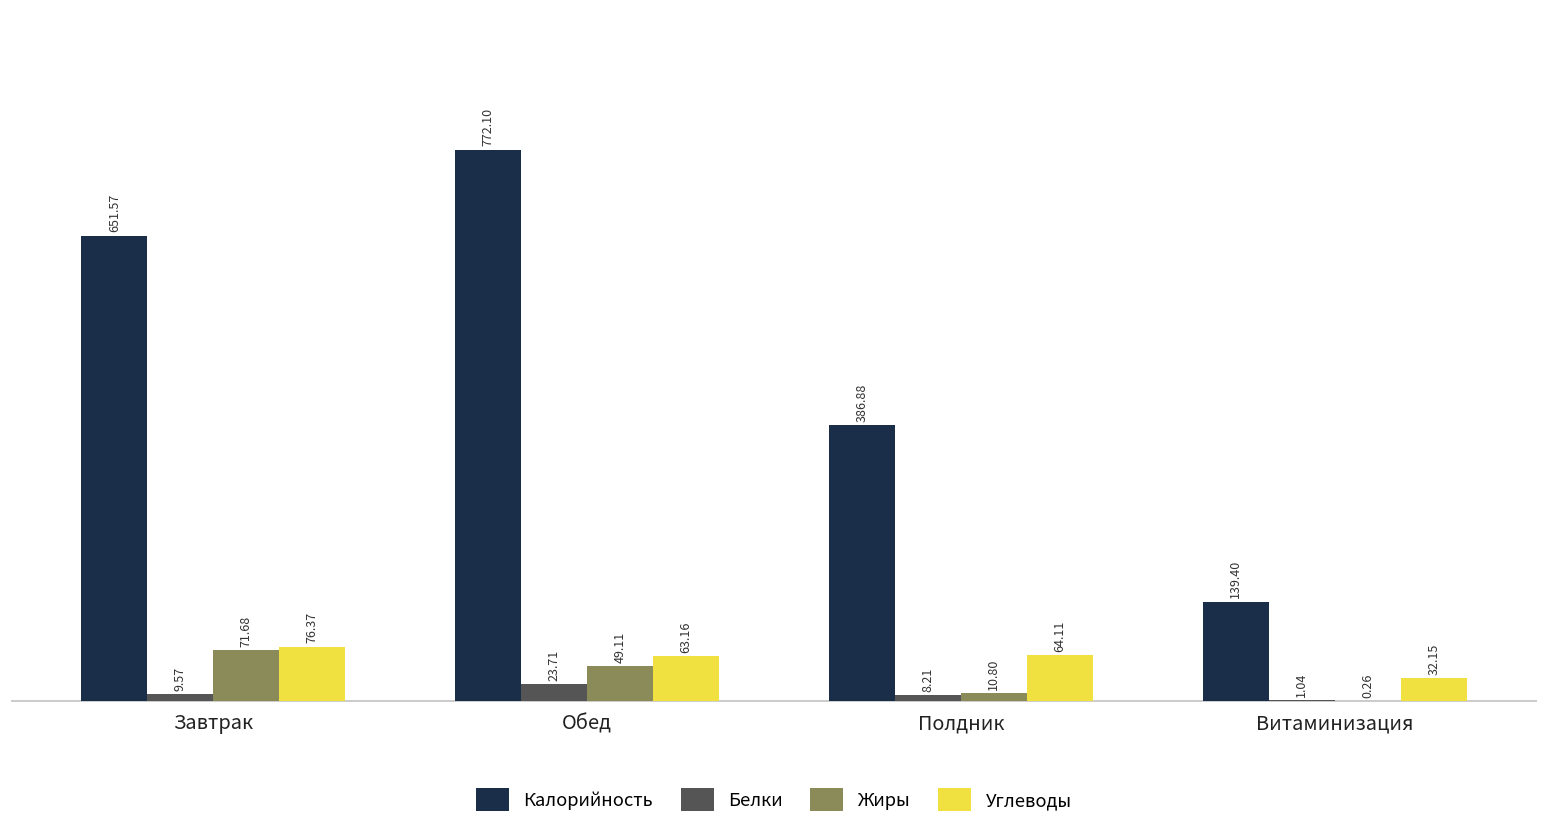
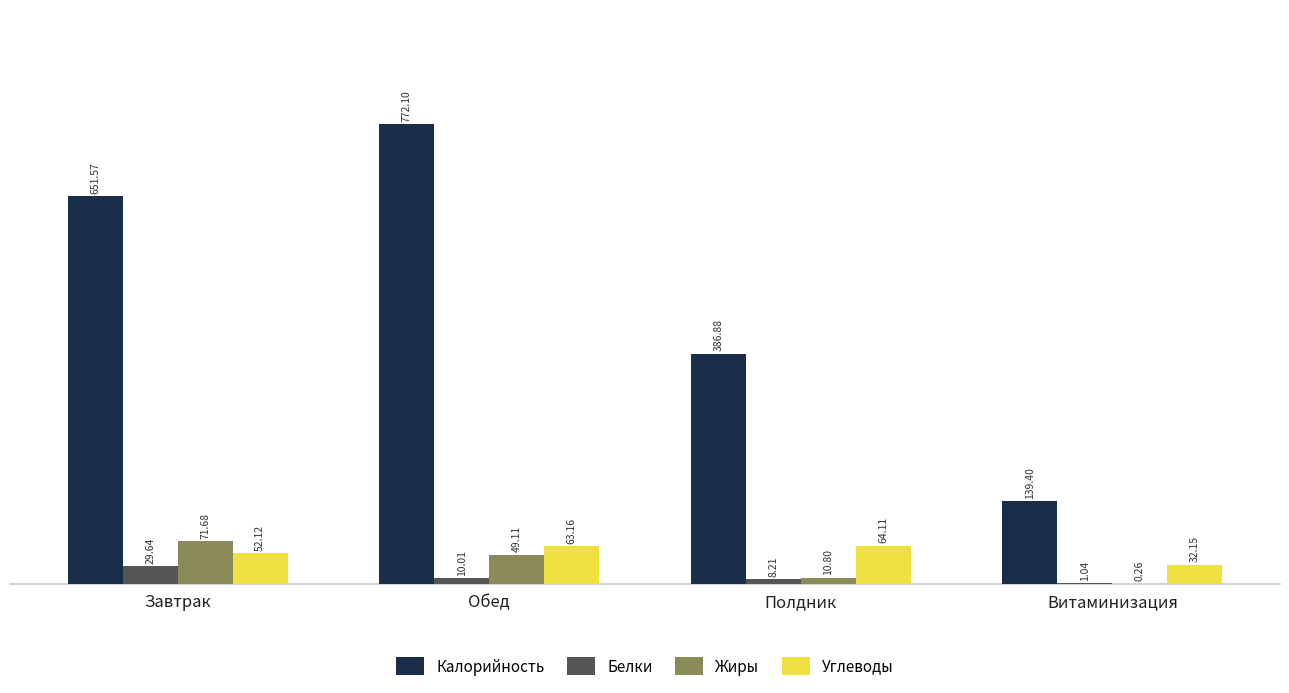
  {
    "Калорийность": {
      "Завтрак": 651.57,
      "Обед": 772.10,
      "Полдник": 386.88,
      "Витаминизация": 139.40
    },
    "Белки": {
-     "Завтрак": 9.57,
-     "Обед": 23.71,
+     "Завтрак": 29.64,
+     "Обед": 10.01,
      "Полдник": 8.21,
      "Витаминизация": 1.04
    },
    "Жиры": {
      "Завтрак": 71.68,
      "Обед": 49.11,
      "Полдник": 10.80,
      "Витаминизация": 0.26
    },
    "Углеводы": {
-     "Завтрак": 76.37,
+     "Завтрак": 52.12,
      "Обед": 63.16,
      "Полдник": 64.11,
      "Витаминизация": 32.15
    }
  }
